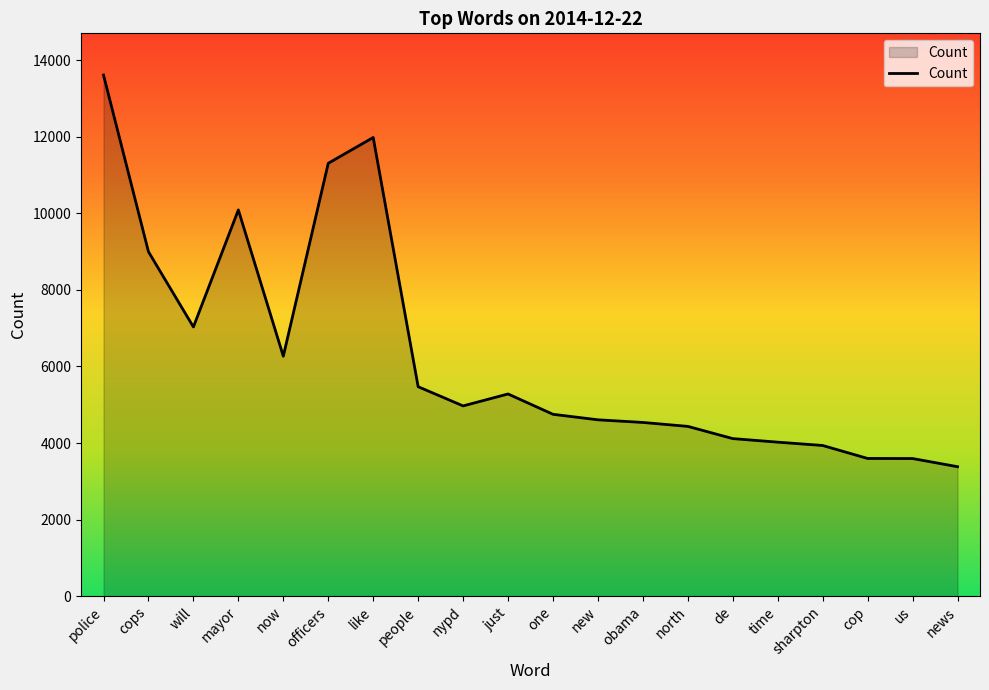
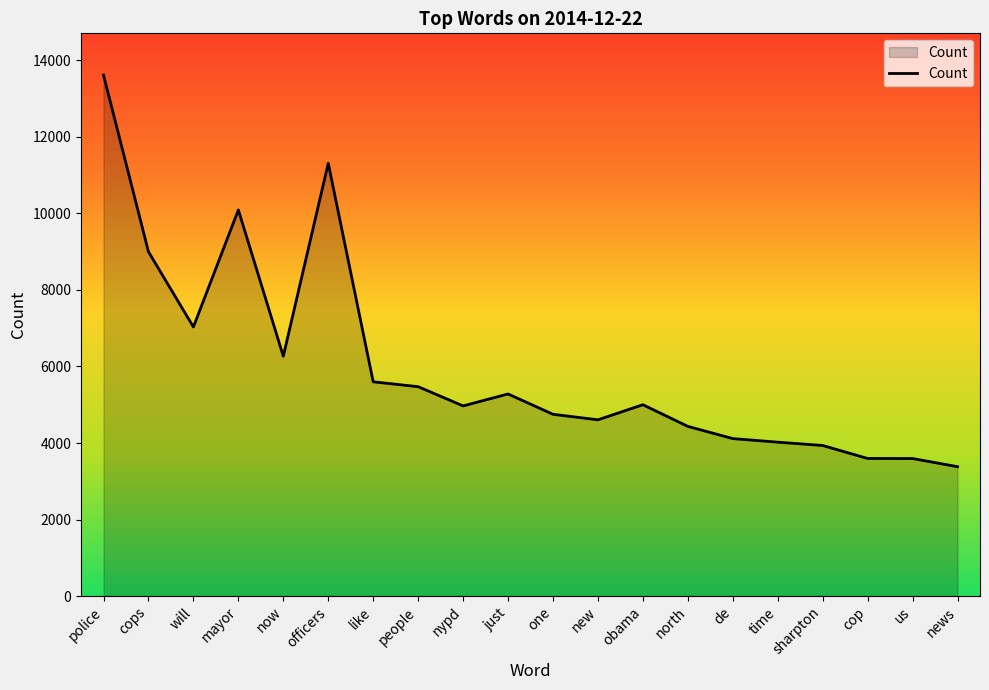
  {
    "police": 13600,
    "cops": 9000,
    "will": 7000,
    "mayor": 10100,
    "now": 6300,
    "officers": 11300,
-   "like": 12000,
+   "like": 5600,
    "people": 5500,
    "nypd": 5000,
    "just": 5300,
    "one": 4800,
    "new": 4600,
-   "obama": 4500,
+   "obama": 5000,
    "north": 4400,
    "de": 4100,
    "time": 4000,
    "sharpton": 3900,
    "cop": 3600,
    "us": 3600,
    "news": 3400
  }
